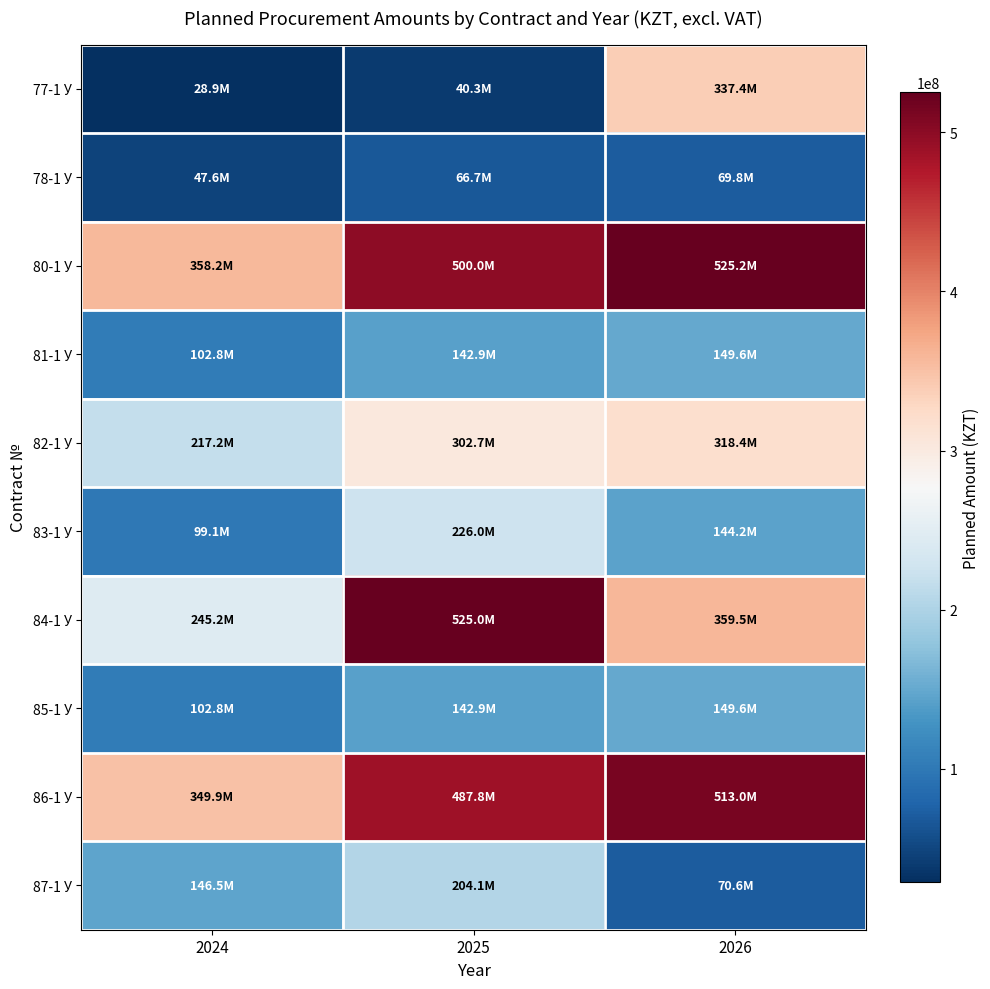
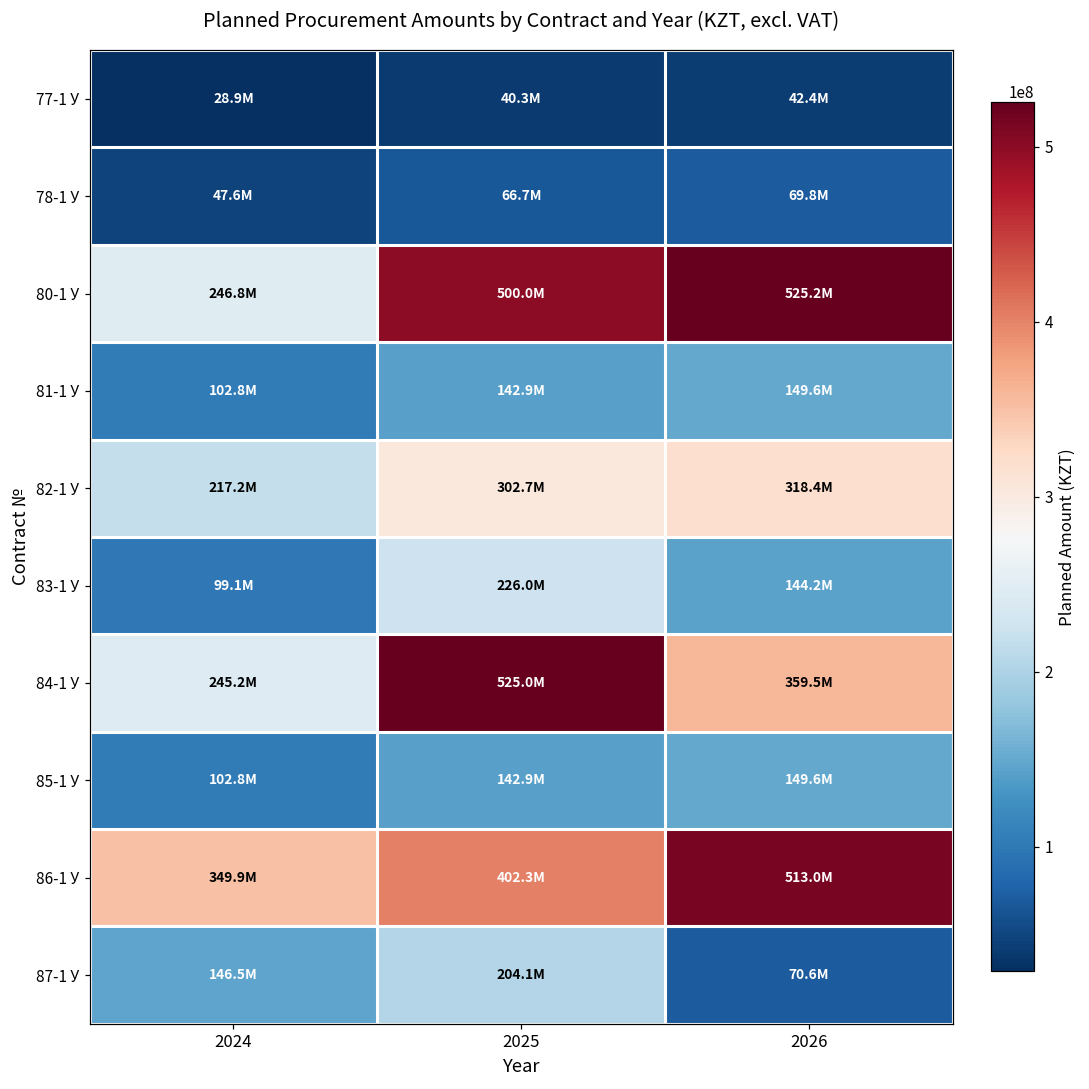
  {
    "77-1 У": {
      "2024": "28.9M",
      "2025": "40.3M",
-     "2026": "337.4M"
+     "2026": "42.4M"
    },
    "78-1 У": {
      "2024": "47.6M",
      "2025": "66.7M",
      "2026": "69.8M"
    },
    "80-1 У": {
-     "2024": "358.2M",
+     "2024": "246.8M",
      "2025": "500.0M",
      "2026": "525.2M"
    },
    "81-1 У": {
      "2024": "102.8M",
      "2025": "142.9M",
      "2026": "149.6M"
    },
    "82-1 У": {
      "2024": "217.2M",
      "2025": "302.7M",
      "2026": "318.4M"
    },
    "83-1 У": {
      "2024": "99.1M",
      "2025": "226.0M",
      "2026": "144.2M"
    },
    "84-1 У": {
      "2024": "245.2M",
      "2025": "525.0M",
      "2026": "359.5M"
    },
    "85-1 У": {
      "2024": "102.8M",
      "2025": "142.9M",
      "2026": "149.6M"
    },
    "86-1 У": {
      "2024": "349.9M",
-     "2025": "487.8M",
+     "2025": "402.3M",
      "2026": "513.0M"
    },
    "87-1 У": {
      "2024": "146.5M",
      "2025": "204.1M",
      "2026": "70.6M"
    }
  }
